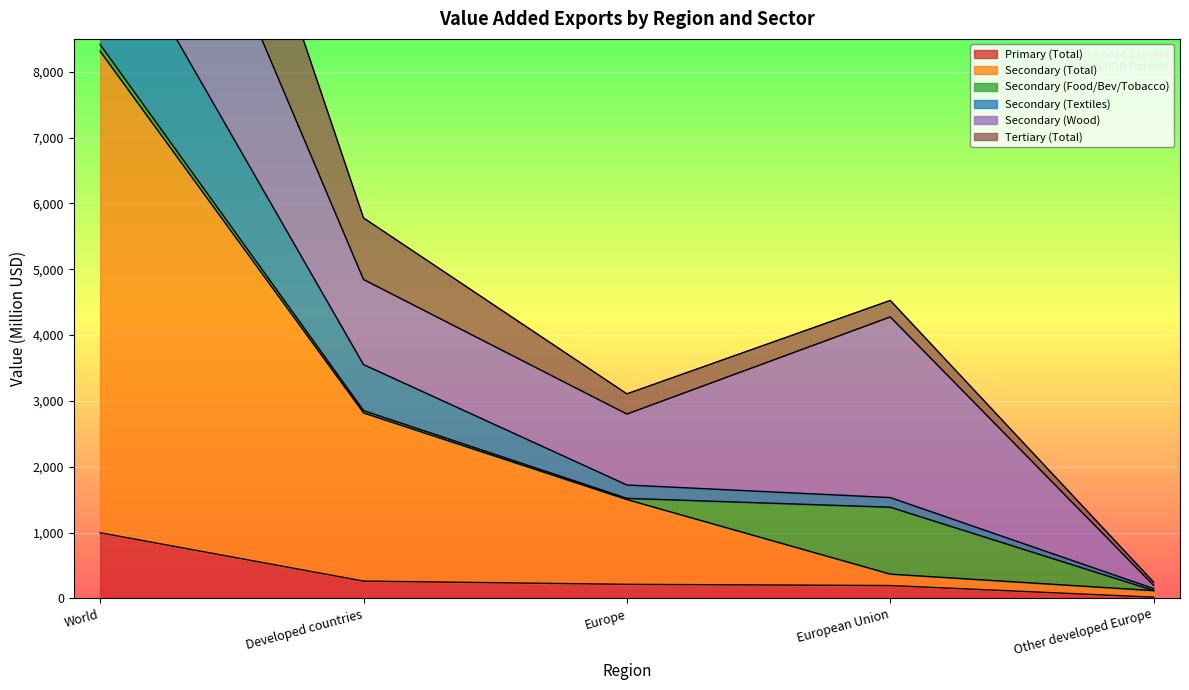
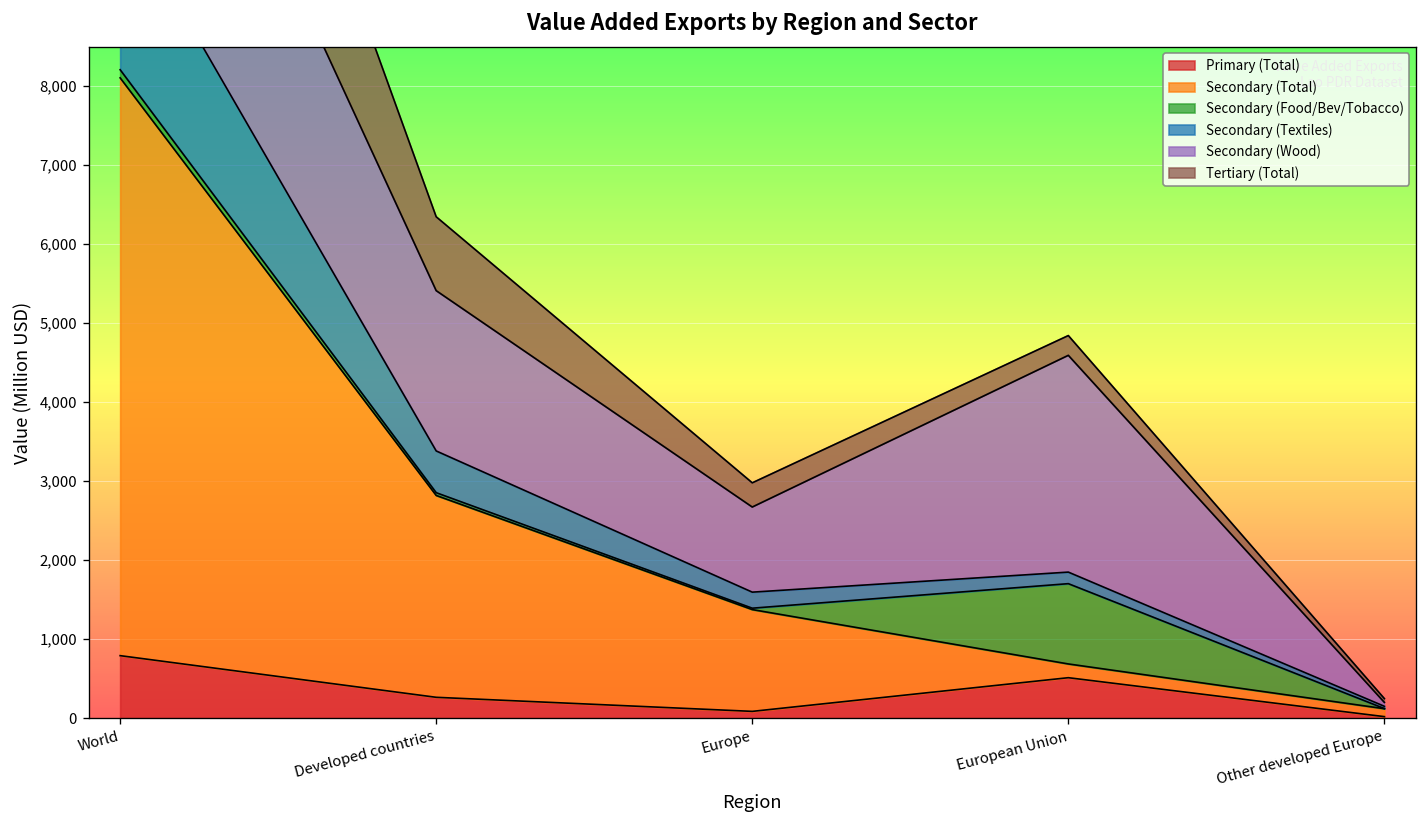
  {
    "Primary (Total)": {
-     "World": "1,000",
+     "World": "800",
      "Developed countries": "300",
-     "Europe": "200",
-     "European Union": "200",
+     "Europe": "100",
+     "European Union": "500",
      "Other developed Europe": "0"
    },
    "Secondary (Total)": {
      "World": "7,300",
      "European Union": "200"
    },
    "Secondary (Food/Bev/Tobacco)": {
      "World": "100",
      "European Union": "1,000"
    },
    "Secondary (Textiles)": {
-     "Developed countries": "700",
+     "Developed countries": "500",
      "Europe": "200",
      "European Union": "100"
    },
    "Secondary (Wood)": {
-     "Developed countries": "1,300",
+     "Developed countries": "2,000",
      "Europe": "1,100",
      "European Union": "2,700",
      "Other developed Europe": "0"
    },
    "Tertiary (Total)": {
      "Developed countries": "900",
      "Europe": "300",
      "European Union": "300",
      "Other developed Europe": "0"
    }
  }
